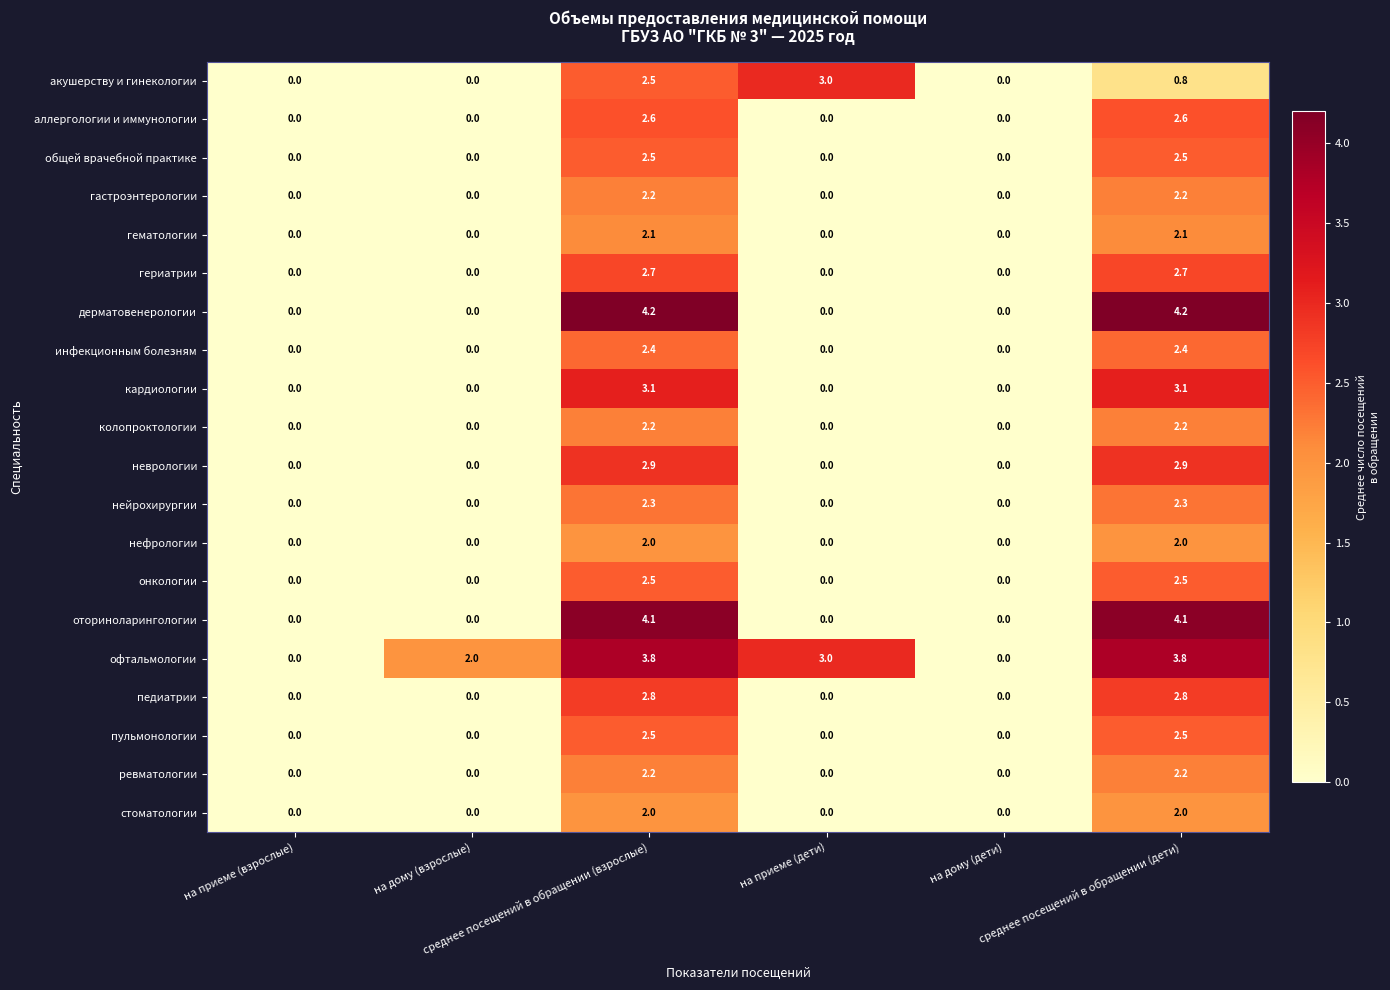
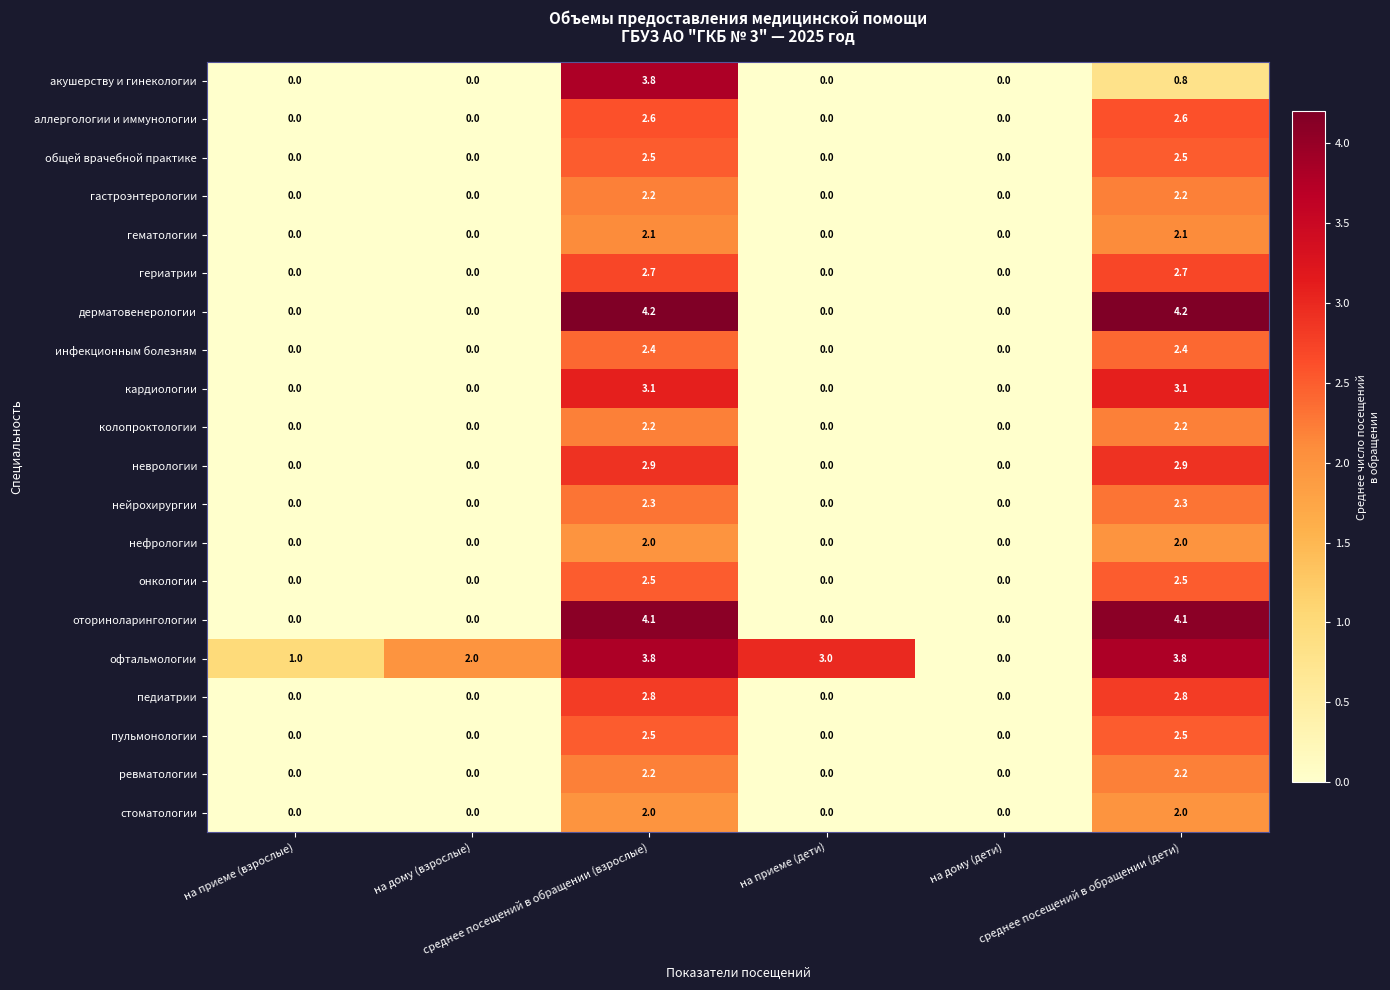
  {
    "акушерству и гинекологии": {
      "на приеме (взрослые)": 0.0,
      "на дому (взрослые)": 0.0,
-     "среднее посещений в обращении (взрослые)": 2.5,
-     "на приеме (дети)": 3.0,
+     "среднее посещений в обращении (взрослые)": 3.8,
+     "на приеме (дети)": 0.0,
      "на дому (дети)": 0.0,
      "среднее посещений в обращении (дети)": 0.8
    },
    "аллергологии и иммунологии": {
      "на приеме (взрослые)": 0.0,
      "на дому (взрослые)": 0.0,
      "среднее посещений в обращении (взрослые)": 2.6,
      "на приеме (дети)": 0.0,
      "на дому (дети)": 0.0,
      "среднее посещений в обращении (дети)": 2.6
    },
    "общей врачебной практике": {
      "на приеме (взрослые)": 0.0,
      "на дому (взрослые)": 0.0,
      "среднее посещений в обращении (взрослые)": 2.5,
      "на приеме (дети)": 0.0,
      "на дому (дети)": 0.0,
      "среднее посещений в обращении (дети)": 2.5
    },
    "гастроэнтерологии": {
      "на приеме (взрослые)": 0.0,
      "на дому (взрослые)": 0.0,
      "среднее посещений в обращении (взрослые)": 2.2,
      "на приеме (дети)": 0.0,
      "на дому (дети)": 0.0,
      "среднее посещений в обращении (дети)": 2.2
    },
    "гематологии": {
      "на приеме (взрослые)": 0.0,
      "на дому (взрослые)": 0.0,
      "среднее посещений в обращении (взрослые)": 2.1,
      "на приеме (дети)": 0.0,
      "на дому (дети)": 0.0,
      "среднее посещений в обращении (дети)": 2.1
    },
    "гериатрии": {
      "на приеме (взрослые)": 0.0,
      "на дому (взрослые)": 0.0,
      "среднее посещений в обращении (взрослые)": 2.7,
      "на приеме (дети)": 0.0,
      "на дому (дети)": 0.0,
      "среднее посещений в обращении (дети)": 2.7
    },
    "дерматовенерологии": {
      "на приеме (взрослые)": 0.0,
      "на дому (взрослые)": 0.0,
      "среднее посещений в обращении (взрослые)": 4.2,
      "на приеме (дети)": 0.0,
      "на дому (дети)": 0.0,
      "среднее посещений в обращении (дети)": 4.2
    },
    "инфекционным болезням": {
      "на приеме (взрослые)": 0.0,
      "на дому (взрослые)": 0.0,
      "среднее посещений в обращении (взрослые)": 2.4,
      "на приеме (дети)": 0.0,
      "на дому (дети)": 0.0,
      "среднее посещений в обращении (дети)": 2.4
    },
    "кардиологии": {
      "на приеме (взрослые)": 0.0,
      "на дому (взрослые)": 0.0,
      "среднее посещений в обращении (взрослые)": 3.1,
      "на приеме (дети)": 0.0,
      "на дому (дети)": 0.0,
      "среднее посещений в обращении (дети)": 3.1
    },
    "колопроктологии": {
      "на приеме (взрослые)": 0.0,
      "на дому (взрослые)": 0.0,
      "среднее посещений в обращении (взрослые)": 2.2,
      "на приеме (дети)": 0.0,
      "на дому (дети)": 0.0,
      "среднее посещений в обращении (дети)": 2.2
    },
    "неврологии": {
      "на приеме (взрослые)": 0.0,
      "на дому (взрослые)": 0.0,
      "среднее посещений в обращении (взрослые)": 2.9,
      "на приеме (дети)": 0.0,
      "на дому (дети)": 0.0,
      "среднее посещений в обращении (дети)": 2.9
    },
    "нейрохирургии": {
      "на приеме (взрослые)": 0.0,
      "на дому (взрослые)": 0.0,
      "среднее посещений в обращении (взрослые)": 2.3,
      "на приеме (дети)": 0.0,
      "на дому (дети)": 0.0,
      "среднее посещений в обращении (дети)": 2.3
    },
    "нефрологии": {
      "на приеме (взрослые)": 0.0,
      "на дому (взрослые)": 0.0,
      "среднее посещений в обращении (взрослые)": 2.0,
      "на приеме (дети)": 0.0,
      "на дому (дети)": 0.0,
      "среднее посещений в обращении (дети)": 2.0
    },
    "онкологии": {
      "на приеме (взрослые)": 0.0,
      "на дому (взрослые)": 0.0,
      "среднее посещений в обращении (взрослые)": 2.5,
      "на приеме (дети)": 0.0,
      "на дому (дети)": 0.0,
      "среднее посещений в обращении (дети)": 2.5
    },
    "оториноларингологии": {
      "на приеме (взрослые)": 0.0,
      "на дому (взрослые)": 0.0,
      "среднее посещений в обращении (взрослые)": 4.1,
      "на приеме (дети)": 0.0,
      "на дому (дети)": 0.0,
      "среднее посещений в обращении (дети)": 4.1
    },
    "офтальмологии": {
-     "на приеме (взрослые)": 0.0,
+     "на приеме (взрослые)": 1.0,
      "на дому (взрослые)": 2.0,
      "среднее посещений в обращении (взрослые)": 3.8,
      "на приеме (дети)": 3.0,
      "на дому (дети)": 0.0,
      "среднее посещений в обращении (дети)": 3.8
    },
    "педиатрии": {
      "на приеме (взрослые)": 0.0,
      "на дому (взрослые)": 0.0,
      "среднее посещений в обращении (взрослые)": 2.8,
      "на приеме (дети)": 0.0,
      "на дому (дети)": 0.0,
      "среднее посещений в обращении (дети)": 2.8
    },
    "пульмонологии": {
      "на приеме (взрослые)": 0.0,
      "на дому (взрослые)": 0.0,
      "среднее посещений в обращении (взрослые)": 2.5,
      "на приеме (дети)": 0.0,
      "на дому (дети)": 0.0,
      "среднее посещений в обращении (дети)": 2.5
    },
    "ревматологии": {
      "на приеме (взрослые)": 0.0,
      "на дому (взрослые)": 0.0,
      "среднее посещений в обращении (взрослые)": 2.2,
      "на приеме (дети)": 0.0,
      "на дому (дети)": 0.0,
      "среднее посещений в обращении (дети)": 2.2
    },
    "стоматологии": {
      "на приеме (взрослые)": 0.0,
      "на дому (взрослые)": 0.0,
      "среднее посещений в обращении (взрослые)": 2.0,
      "на приеме (дети)": 0.0,
      "на дому (дети)": 0.0,
      "среднее посещений в обращении (дети)": 2.0
    }
  }
